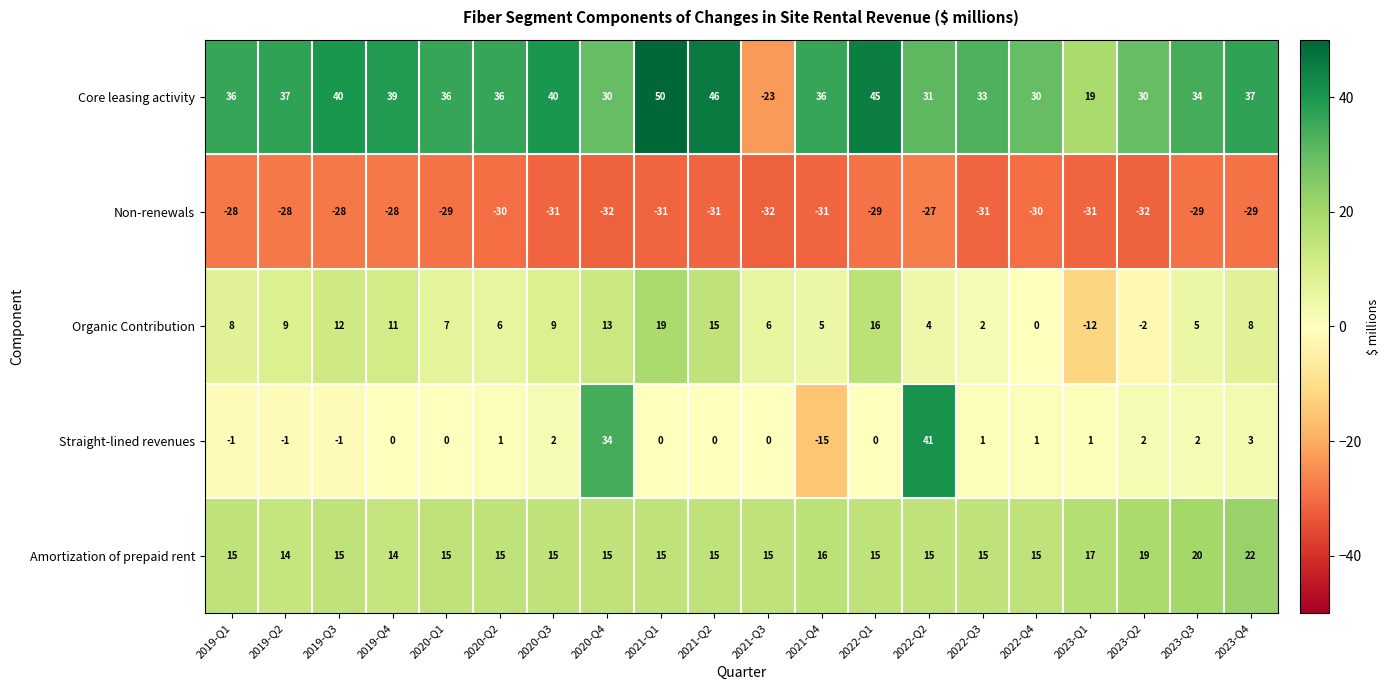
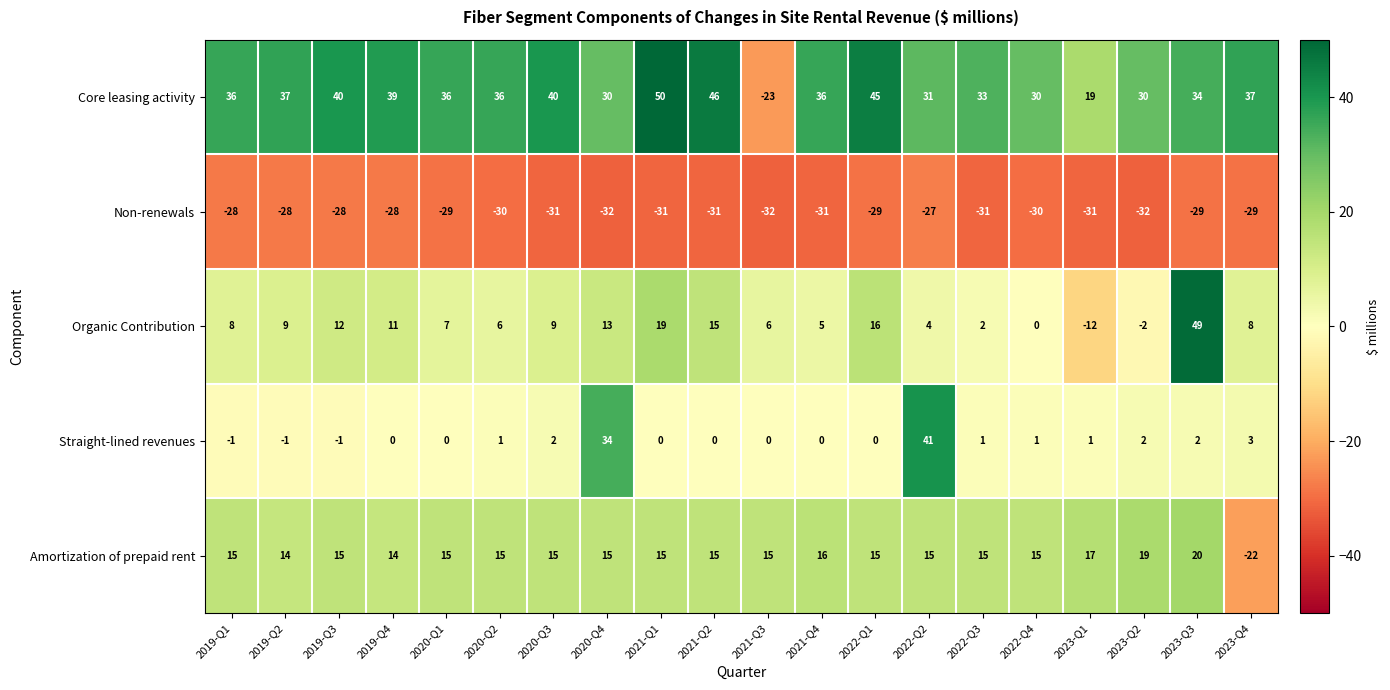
  {
    "Core leasing activity": {
      "2019-Q1": 36,
      "2019-Q2": 37,
      "2019-Q3": 40,
      "2019-Q4": 39,
      "2020-Q1": 36,
      "2020-Q2": 36,
      "2020-Q3": 40,
      "2020-Q4": 30,
      "2021-Q1": 50,
      "2021-Q2": 46,
      "2021-Q3": -23,
      "2021-Q4": 36,
      "2022-Q1": 45,
      "2022-Q2": 31,
      "2022-Q3": 33,
      "2022-Q4": 30,
      "2023-Q1": 19,
      "2023-Q2": 30,
      "2023-Q3": 34,
      "2023-Q4": 37
    },
    "Non-renewals": {
      "2019-Q1": -28,
      "2019-Q2": -28,
      "2019-Q3": -28,
      "2019-Q4": -28,
      "2020-Q1": -29,
      "2020-Q2": -30,
      "2020-Q3": -31,
      "2020-Q4": -32,
      "2021-Q1": -31,
      "2021-Q2": -31,
      "2021-Q3": -32,
      "2021-Q4": -31,
      "2022-Q1": -29,
      "2022-Q2": -27,
      "2022-Q3": -31,
      "2022-Q4": -30,
      "2023-Q1": -31,
      "2023-Q2": -32,
      "2023-Q3": -29,
      "2023-Q4": -29
    },
    "Organic Contribution": {
      "2019-Q1": 8,
      "2019-Q2": 9,
      "2019-Q3": 12,
      "2019-Q4": 11,
      "2020-Q1": 7,
      "2020-Q2": 6,
      "2020-Q3": 9,
      "2020-Q4": 13,
      "2021-Q1": 19,
      "2021-Q2": 15,
      "2021-Q3": 6,
      "2021-Q4": 5,
      "2022-Q1": 16,
      "2022-Q2": 4,
      "2022-Q3": 2,
      "2022-Q4": 0,
      "2023-Q1": -12,
      "2023-Q2": -2,
-     "2023-Q3": 5,
+     "2023-Q3": 49,
      "2023-Q4": 8
    },
    "Straight-lined revenues": {
      "2019-Q1": -1,
      "2019-Q2": -1,
      "2019-Q3": -1,
      "2019-Q4": 0,
      "2020-Q1": 0,
      "2020-Q2": 1,
      "2020-Q3": 2,
      "2020-Q4": 34,
      "2021-Q1": 0,
      "2021-Q2": 0,
      "2021-Q3": 0,
-     "2021-Q4": -15,
+     "2021-Q4": 0,
      "2022-Q1": 0,
      "2022-Q2": 41,
      "2022-Q3": 1,
      "2022-Q4": 1,
      "2023-Q1": 1,
      "2023-Q2": 2,
      "2023-Q3": 2,
      "2023-Q4": 3
    },
    "Amortization of prepaid rent": {
      "2019-Q1": 15,
      "2019-Q2": 14,
      "2019-Q3": 15,
      "2019-Q4": 14,
      "2020-Q1": 15,
      "2020-Q2": 15,
      "2020-Q3": 15,
      "2020-Q4": 15,
      "2021-Q1": 15,
      "2021-Q2": 15,
      "2021-Q3": 15,
      "2021-Q4": 16,
      "2022-Q1": 15,
      "2022-Q2": 15,
      "2022-Q3": 15,
      "2022-Q4": 15,
      "2023-Q1": 17,
      "2023-Q2": 19,
      "2023-Q3": 20,
-     "2023-Q4": 22
+     "2023-Q4": -22
    }
  }
